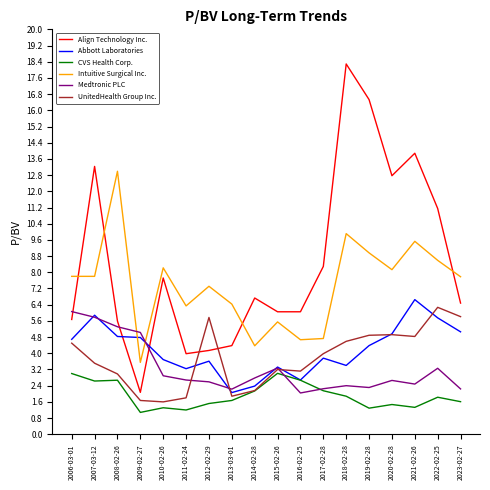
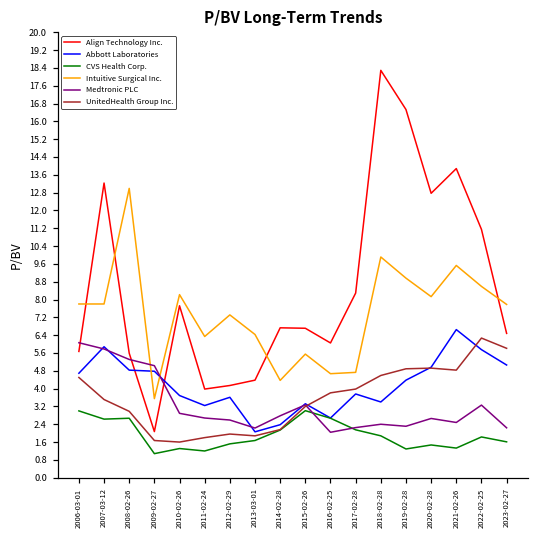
  {
    "Align Technology Inc.": {
      "2006-03-01": 5.7,
      "2007-03-12": 13.2,
      "2008-02-26": 5.6,
      "2009-02-27": 2.1,
      "2010-02-26": 7.7,
      "2011-02-24": 4.0,
      "2012-02-29": 4.1,
      "2013-03-01": 4.4,
      "2014-02-28": 6.7,
-     "2015-02-26": 6.1,
+     "2015-02-26": 6.7,
      "2016-02-25": 6.1,
      "2017-02-28": 8.3,
      "2018-02-28": 18.3,
      "2019-02-28": 16.5,
      "2020-02-28": 12.8,
      "2021-02-26": 13.9,
      "2022-02-25": 11.2,
      "2023-02-27": 6.5
    },
    "Abbott Laboratories": {
      "2006-03-01": 4.7,
      "2008-02-26": 4.8,
      "2009-02-27": 4.8,
      "2010-02-26": 3.7,
      "2011-02-24": 3.2,
      "2012-02-29": 3.6,
      "2013-03-01": 2.1,
      "2014-02-28": 2.4,
      "2017-02-28": 3.8,
      "2018-02-28": 3.4,
      "2019-02-28": 4.4,
      "2021-02-26": 6.7,
      "2022-02-25": 5.8,
      "2023-02-27": 5.1
    },
    "CVS Health Corp.": {
      "2006-03-01": 3.0,
      "2007-03-12": 2.6,
      "2008-02-26": 2.7,
      "2009-02-27": 1.1,
      "2010-02-26": 1.3,
      "2011-02-24": 1.2,
      "2012-02-29": 1.5,
      "2013-03-01": 1.7,
      "2015-02-26": 3.0,
      "2018-02-28": 1.9,
      "2019-02-28": 1.3,
      "2020-02-28": 1.5,
      "2021-02-26": 1.3,
      "2022-02-25": 1.8,
      "2023-02-27": 1.6
    },
    "Intuitive Surgical Inc.": {
      "2006-03-01": 7.8,
      "2007-03-12": 7.8,
      "2008-02-26": 13.0,
      "2009-02-27": 3.6,
      "2010-02-26": 8.2,
      "2011-02-24": 6.3,
      "2012-02-29": 7.3,
      "2013-03-01": 6.4,
      "2014-02-28": 4.4,
      "2015-02-26": 5.6,
      "2016-02-25": 4.7,
      "2017-02-28": 4.7,
      "2018-02-28": 9.9,
      "2019-02-28": 9.0,
      "2020-02-28": 8.1,
      "2021-02-26": 9.5,
      "2022-02-25": 8.6,
      "2023-02-27": 7.8
    },
    "Medtronic PLC": {
      "2006-03-01": 6.1,
      "2008-02-26": 5.3,
      "2009-02-27": 5.0,
      "2010-02-26": 2.9,
      "2011-02-24": 2.7,
      "2012-02-29": 2.6,
      "2013-03-01": 2.2,
      "2014-02-28": 2.8,
      "2016-02-25": 2.0,
      "2018-02-28": 2.4,
      "2019-02-28": 2.3,
      "2020-02-28": 2.7,
      "2021-02-26": 2.5,
      "2022-02-25": 3.3,
      "2023-02-27": 2.2
    },
    "UnitedHealth Group Inc.": {
      "2006-03-01": 4.5,
      "2007-03-12": 3.5,
      "2008-02-26": 3.0,
      "2009-02-27": 1.7,
      "2010-02-26": 1.6,
      "2011-02-24": 1.8,
-     "2012-02-29": 5.8,
+     "2012-02-29": 2.0,
      "2013-03-01": 1.9,
-     "2016-02-25": 3.1,
+     "2016-02-25": 3.8,
      "2017-02-28": 4.0,
      "2018-02-28": 4.6,
      "2019-02-28": 4.9,
      "2021-02-26": 4.8,
      "2022-02-25": 6.3,
      "2023-02-27": 5.8
    }
  }
